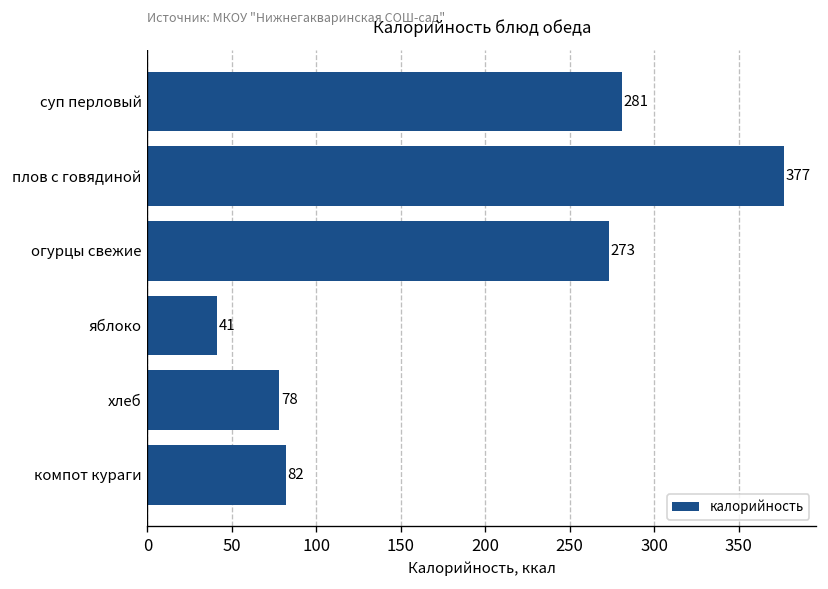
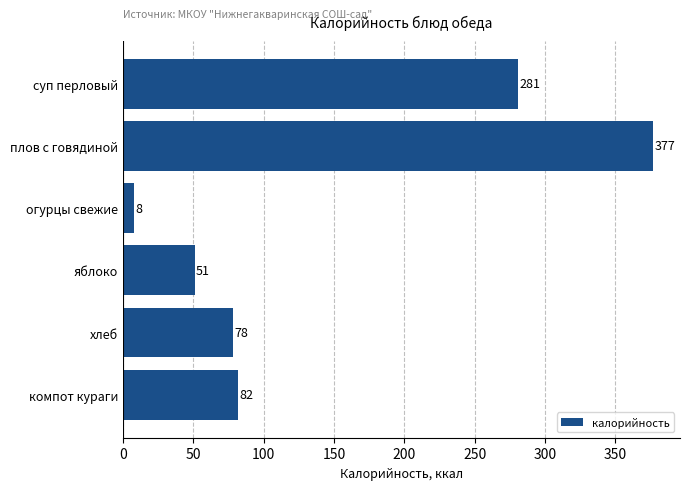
  {
    "суп перловый": 281,
    "плов с говядиной": 377,
-   "огурцы свежие": 273,
-   "яблоко": 41,
+   "огурцы свежие": 8,
+   "яблоко": 51,
    "хлеб": 78,
    "компот кураги": 82
  }
